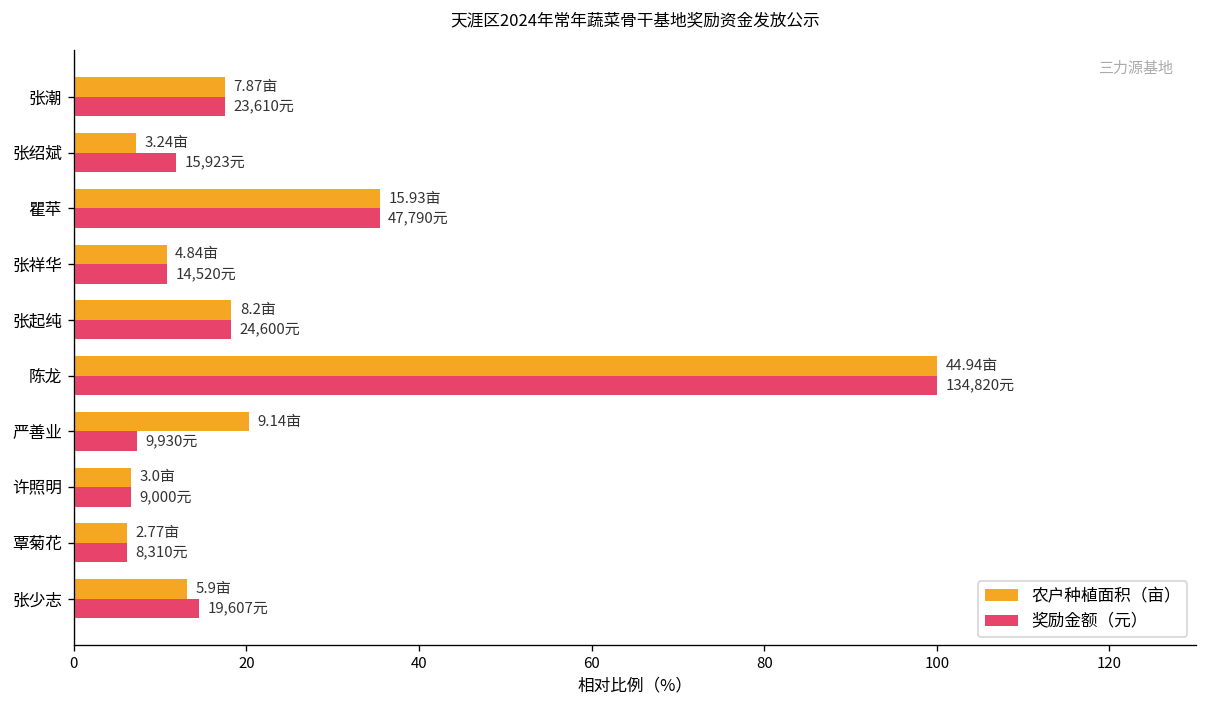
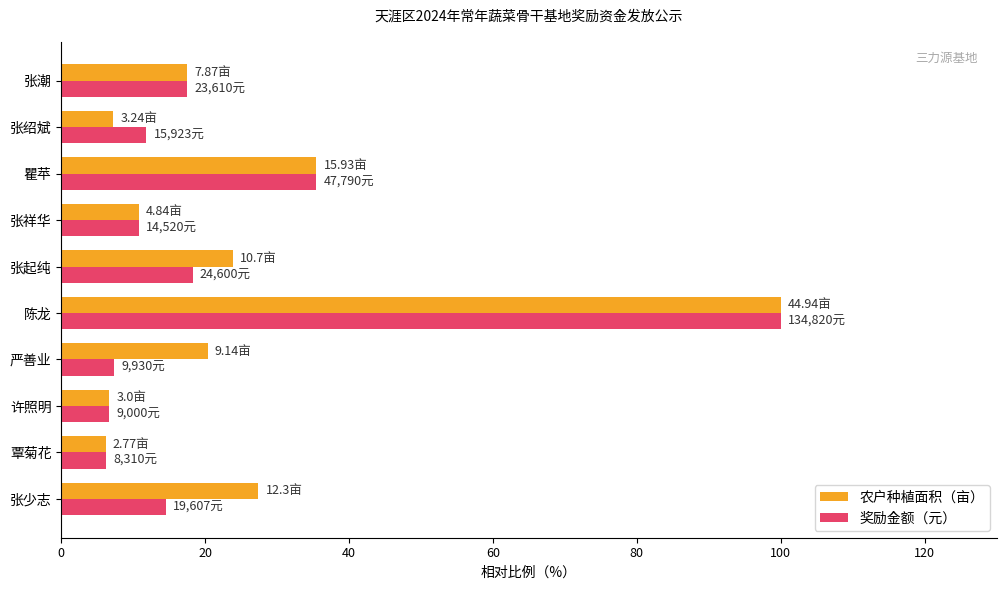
  {
    "农户种植面积（亩）": {
-     "张起纯": "8.2亩",
-     "张少志": "5.9亩"
+     "张起纯": "10.7亩",
+     "张少志": "12.3亩"
    }
  }
